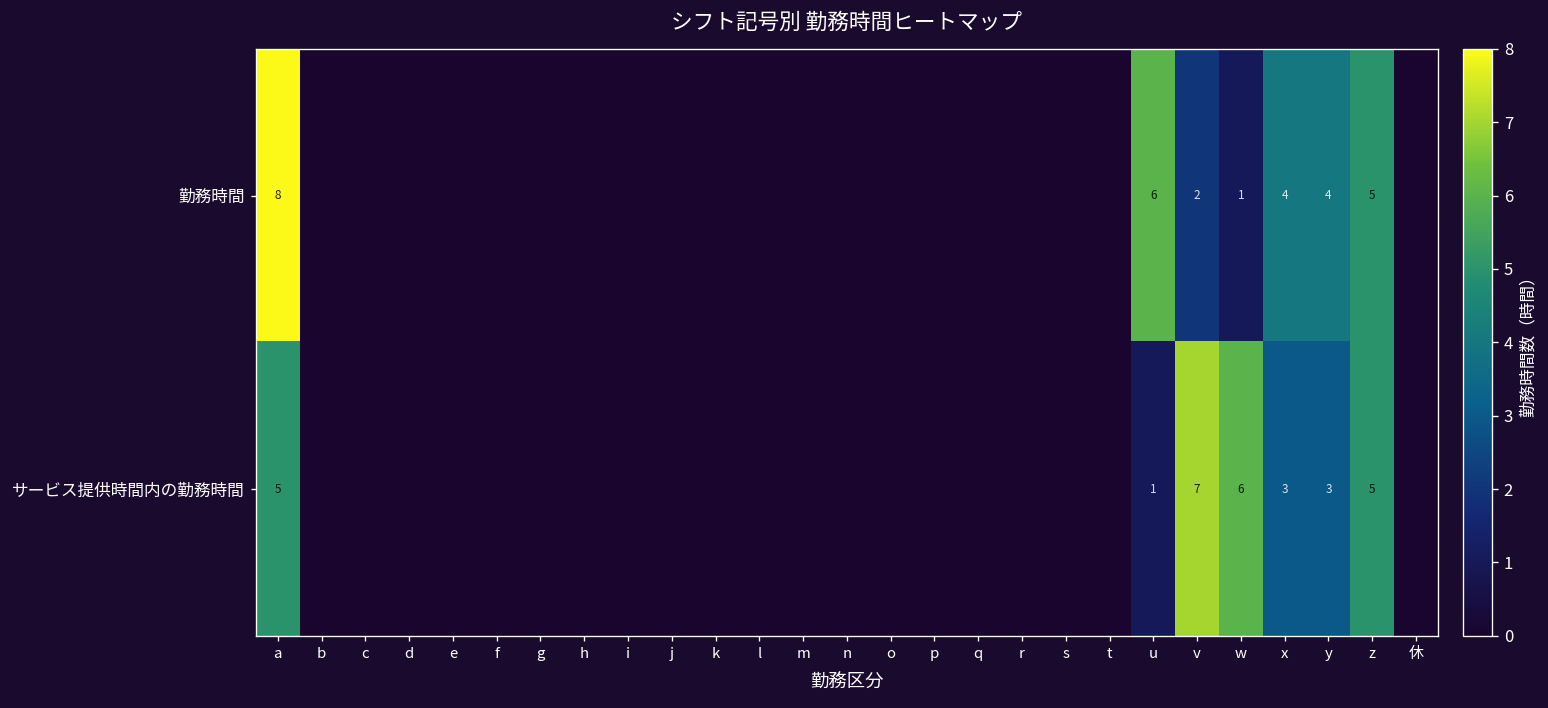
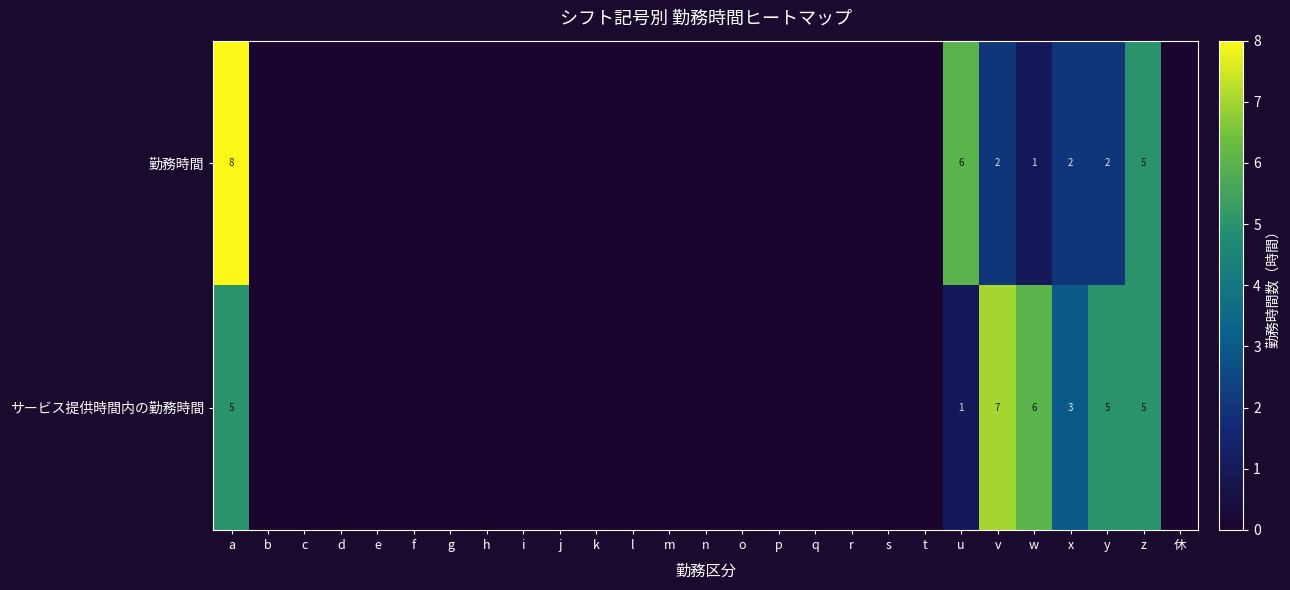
  {
    "勤務時間": {
      "a": 8,
      "u": 6,
      "v": 2,
      "w": 1,
-     "x": 4,
-     "y": 4,
+     "x": 2,
+     "y": 2,
      "z": 5
    },
    "サービス提供時間内の勤務時間": {
      "a": 5,
      "u": 1,
      "v": 7,
      "w": 6,
      "x": 3,
-     "y": 3,
+     "y": 5,
      "z": 5
    }
  }
